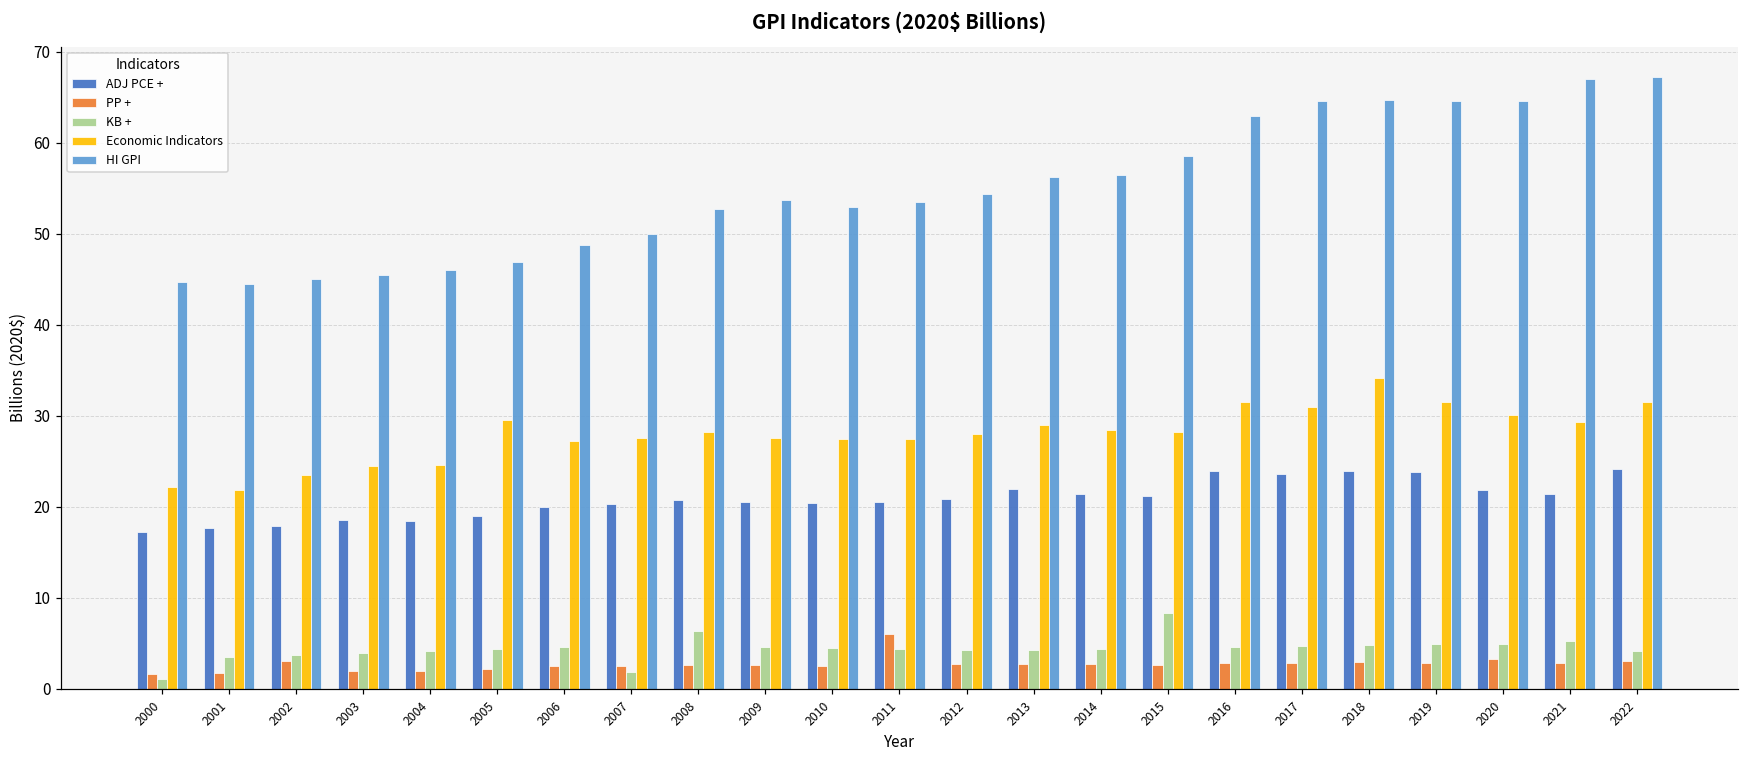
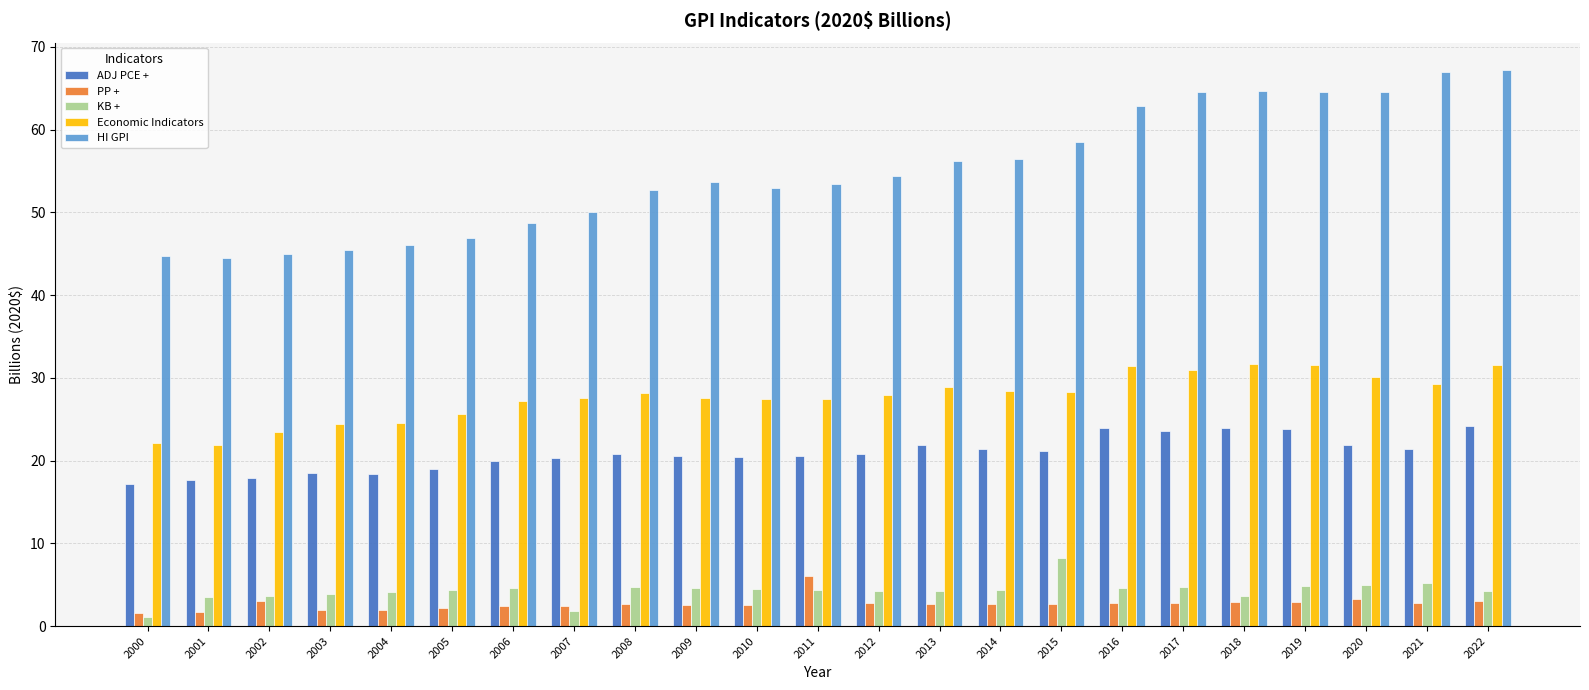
  {
    "PP +": {
      "2000": 2,
      "2001": 2,
      "2002": 3,
      "2003": 2,
      "2004": 2,
      "2005": 2,
      "2006": 2,
      "2007": 2,
      "2008": 3,
      "2009": 3,
      "2010": 3,
      "2011": 6,
      "2012": 3,
      "2013": 3,
      "2014": 3,
      "2015": 3,
      "2016": 3,
      "2017": 3,
      "2018": 3,
      "2019": 3,
      "2020": 3,
      "2021": 3,
      "2022": 3
    },
    "KB +": {
      "2000": 1,
      "2001": 3,
      "2002": 4,
      "2003": 4,
      "2004": 4,
      "2005": 4,
      "2006": 5,
      "2007": 2,
-     "2008": 6,
+     "2008": 5,
      "2009": 5,
      "2010": 4,
      "2011": 4,
      "2012": 4,
      "2013": 4,
      "2014": 4,
      "2015": 8,
      "2016": 5,
      "2017": 5,
-     "2018": 5,
+     "2018": 4,
      "2019": 5,
      "2020": 5,
      "2021": 5,
      "2022": 4
    },
    "Economic Indicators": {
      "2000": 22,
      "2001": 22,
      "2002": 23,
      "2003": 24,
      "2004": 25,
-     "2005": 30,
+     "2005": 26,
      "2006": 27,
      "2007": 28,
      "2008": 28,
      "2009": 28,
      "2010": 27,
      "2011": 27,
      "2012": 28,
      "2013": 29,
      "2014": 28,
      "2015": 28,
      "2016": 31,
      "2017": 31,
-     "2018": 34,
+     "2018": 32,
      "2019": 32,
      "2020": 30,
      "2021": 29,
      "2022": 32
    }
  }
